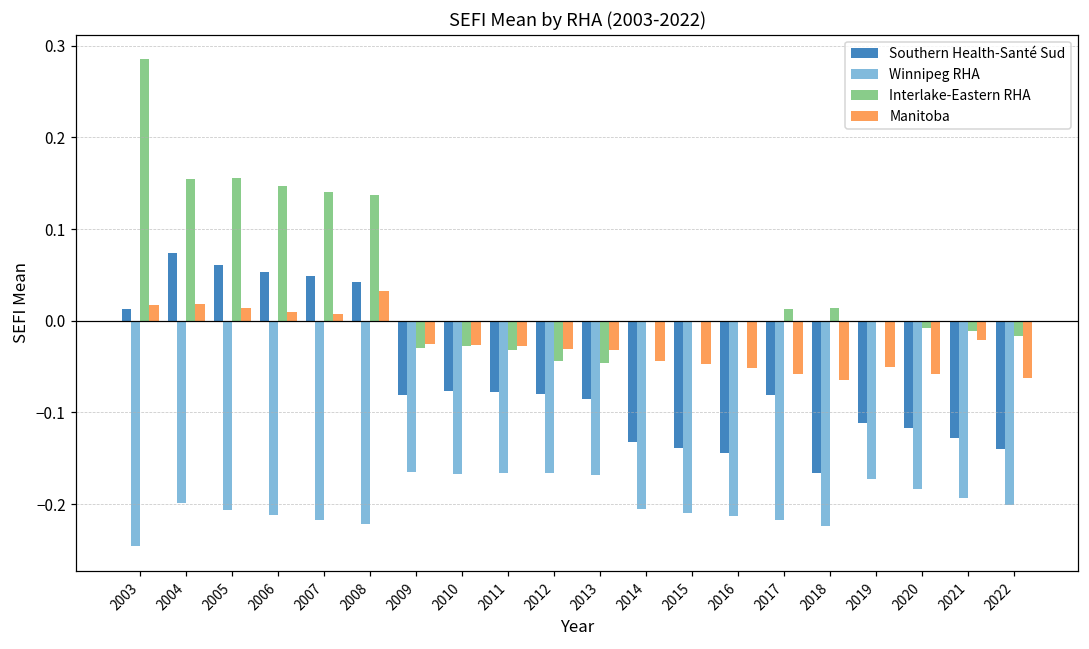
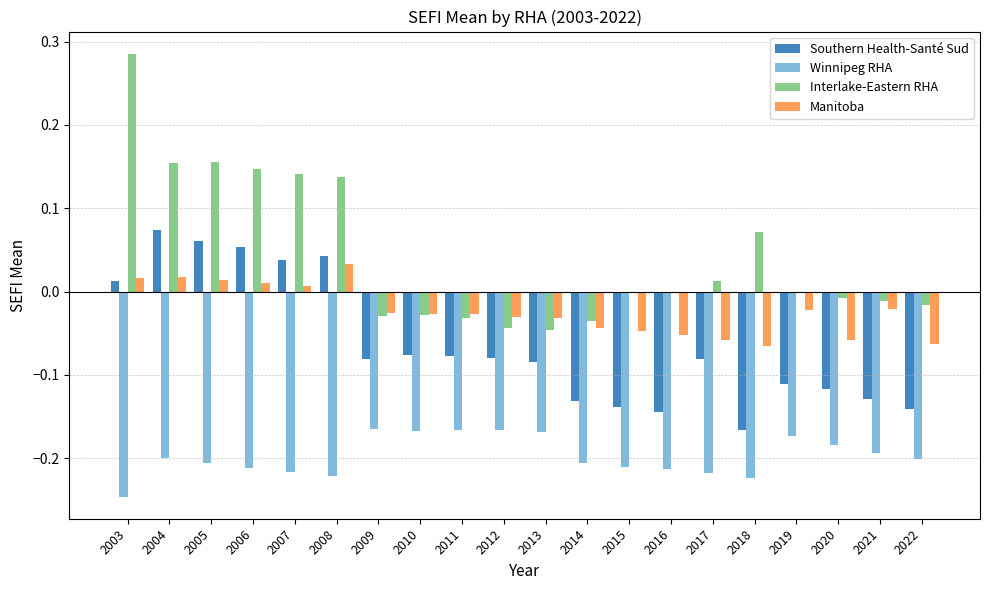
  {
    "Southern Health-Santé Sud": {
      "2003": 0.01,
      "2004": 0.07,
      "2005": 0.06,
      "2006": 0.05,
-     "2007": 0.05,
+     "2007": 0.04,
      "2008": 0.04,
      "2009": -0.08,
      "2010": -0.08,
      "2011": -0.08,
      "2012": -0.08,
      "2013": -0.09,
      "2014": -0.13,
      "2015": -0.14,
      "2016": -0.14,
      "2017": -0.08,
      "2018": -0.17,
      "2019": -0.11,
      "2020": -0.12,
      "2021": -0.13,
      "2022": -0.14
    },
    "Winnipeg RHA": {
      "2003": -0.25,
      "2004": -0.20,
      "2005": -0.21,
      "2006": -0.21,
      "2007": -0.22,
      "2008": -0.22,
      "2009": -0.16,
      "2010": -0.17,
      "2011": -0.17,
      "2012": -0.17,
      "2013": -0.17,
      "2014": -0.21,
      "2015": -0.21,
      "2016": -0.21,
      "2017": -0.22,
      "2018": -0.22,
      "2019": -0.17,
      "2020": -0.18,
      "2021": -0.19,
      "2022": -0.20
    },
    "Interlake-Eastern RHA": {
      "2003": 0.29,
      "2004": 0.15,
      "2005": 0.16,
      "2006": 0.15,
      "2007": 0.14,
      "2008": 0.14,
      "2009": -0.03,
      "2010": -0.03,
      "2011": -0.03,
      "2012": -0.04,
      "2013": -0.05,
-     "2014": 0.00,
+     "2014": -0.04,
      "2017": 0.01,
-     "2018": 0.01,
+     "2018": 0.07,
      "2020": -0.01,
      "2021": -0.01,
      "2022": -0.02
    },
    "Manitoba": {
      "2003": 0.02,
      "2004": 0.02,
      "2005": 0.01,
      "2006": 0.01,
      "2007": 0.01,
      "2008": 0.03,
      "2009": -0.03,
      "2010": -0.03,
      "2011": -0.03,
      "2012": -0.03,
      "2013": -0.03,
      "2014": -0.04,
      "2015": -0.05,
      "2016": -0.05,
      "2017": -0.06,
      "2018": -0.06,
-     "2019": -0.05,
+     "2019": -0.02,
      "2020": -0.06,
      "2021": -0.02,
      "2022": -0.06
    }
  }
